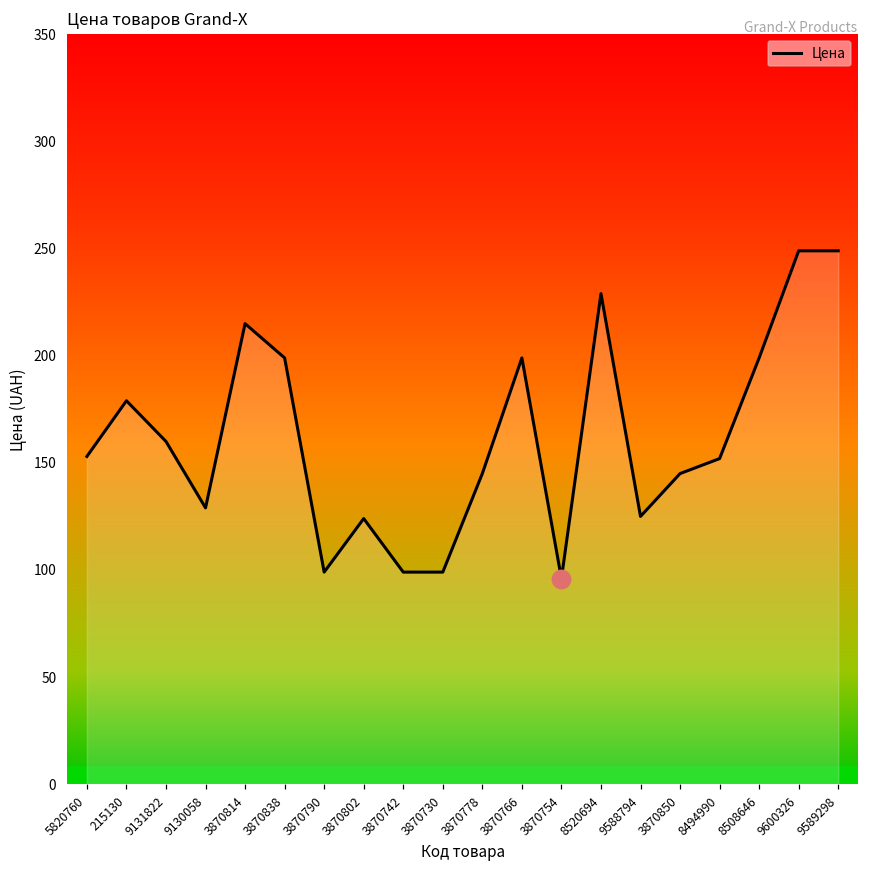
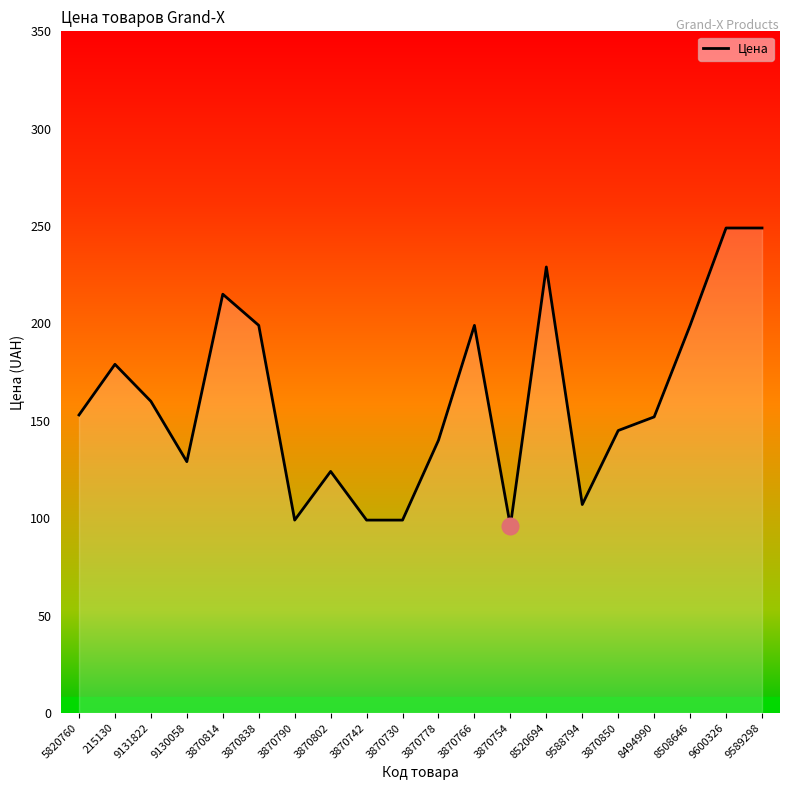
  {
    "Цена": {
      "5820760": 153,
      "215130": 179,
      "9131822": 160,
      "9130058": 129,
      "3870814": 215,
      "3870838": 199,
      "3870790": 99,
      "3870802": 124,
      "3870742": 99,
      "3870730": 99,
-     "3870778": 145,
+     "3870778": 140,
      "3870766": 199,
      "8520694": 229,
-     "9588794": 125,
+     "9588794": 107,
      "3870850": 145,
      "8494990": 152,
      "8508646": 199,
      "9600326": 249,
      "9589298": 249
    }
  }
